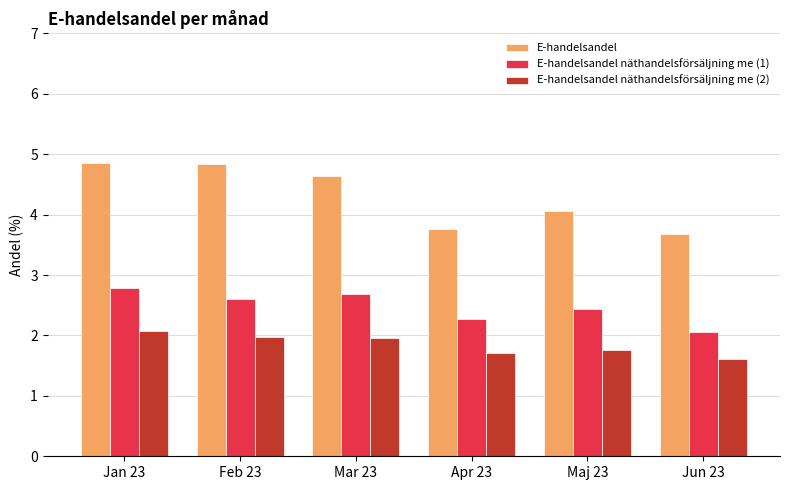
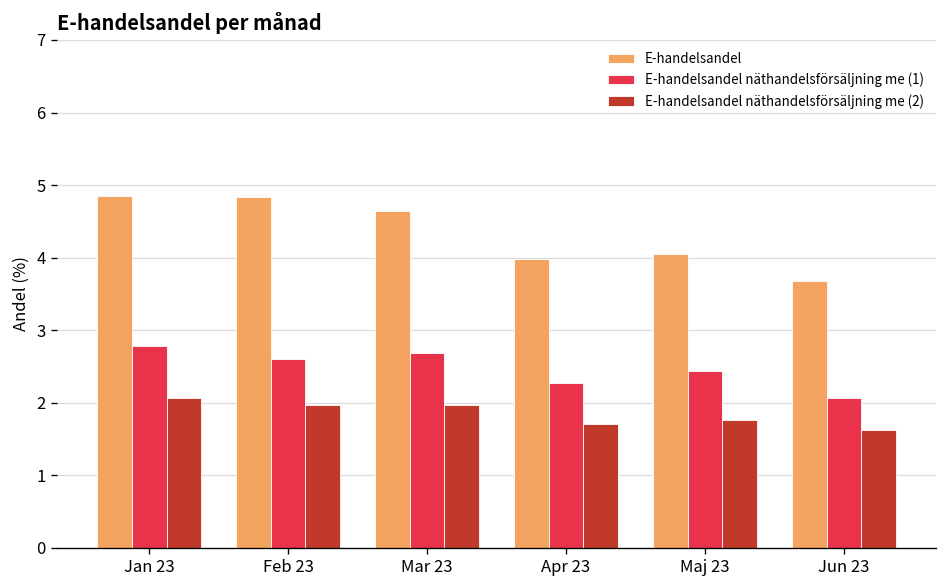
  {
    "E-handelsandel": {
      "Jan 23": 4.9,
      "Feb 23": 4.8,
      "Mar 23": 4.6,
-     "Apr 23": 3.8,
+     "Apr 23": 4.0,
      "Maj 23": 4.1,
      "Jun 23": 3.7
    }
  }
